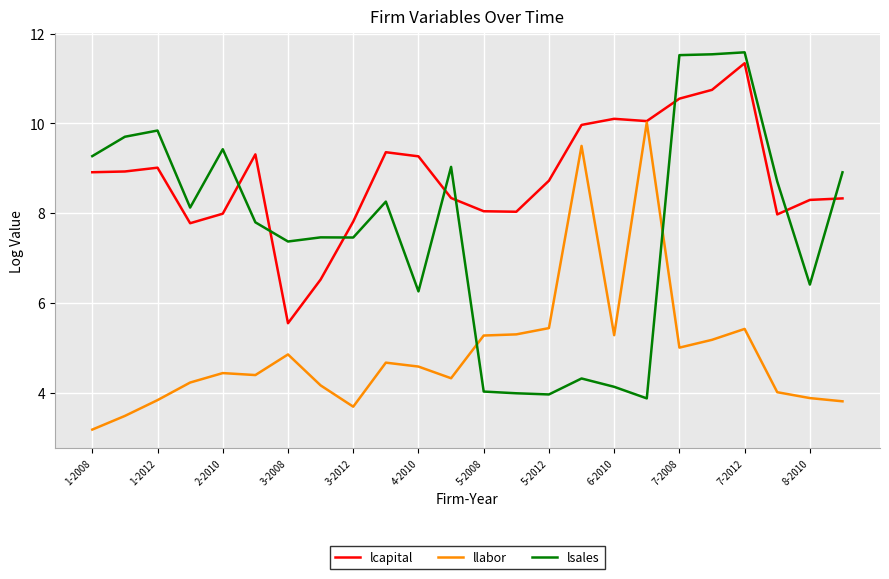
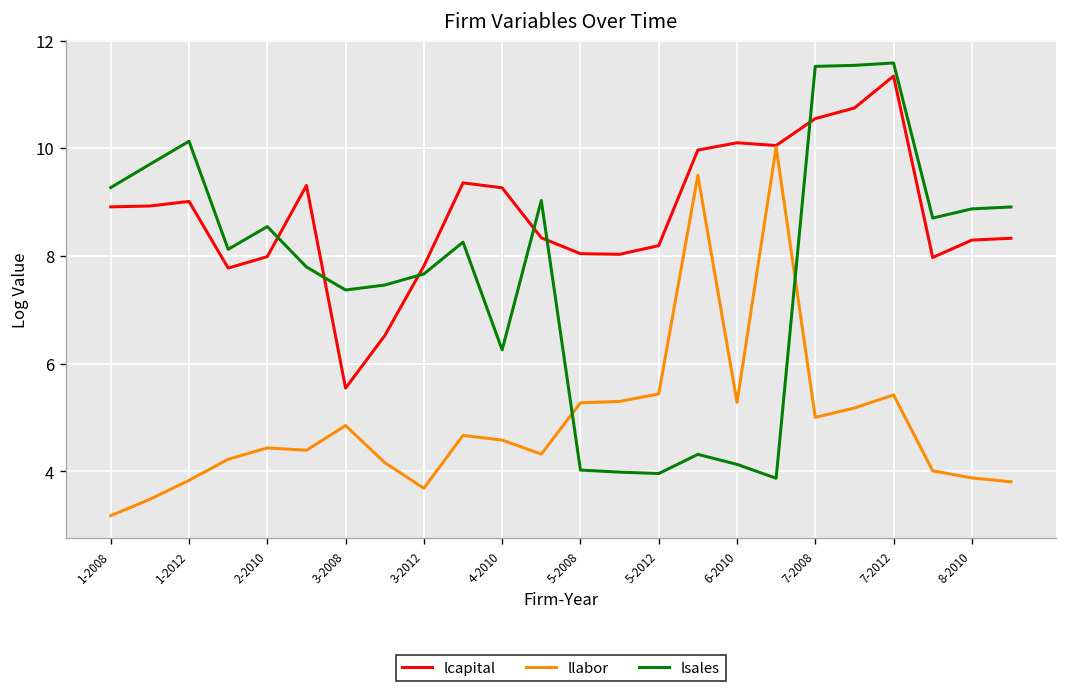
  {
    "lcapital": {
      "1-2008": 8.9,
      "1-2012": 9.0,
      "2-2010": 8.0,
      "3-2008": 5.5,
      "3-2012": 7.8,
      "4-2010": 9.3,
      "5-2008": 8.0,
-     "5-2012": 8.7,
+     "5-2012": 8.2,
      "6-2010": 10.1,
      "7-2008": 10.6,
      "7-2012": 11.3,
      "8-2010": 8.3
    },
    "llabor": {
      "1-2008": 3.2,
      "1-2012": 3.8,
      "2-2010": 4.4,
      "3-2008": 4.9,
      "3-2012": 3.7,
      "4-2010": 4.6,
      "5-2008": 5.3,
      "5-2012": 5.4,
      "6-2010": 5.3,
      "7-2008": 5.0,
      "7-2012": 5.4,
      "8-2010": 3.9
    },
    "lsales": {
      "1-2008": 9.3,
-     "1-2012": 9.8,
-     "2-2010": 9.4,
+     "1-2012": 10.1,
+     "2-2010": 8.5,
      "3-2008": 7.4,
-     "3-2012": 7.5,
+     "3-2012": 7.7,
      "4-2010": 6.3,
      "5-2008": 4.0,
      "5-2012": 4.0,
      "6-2010": 4.1,
      "7-2008": 11.5,
      "7-2012": 11.6,
-     "8-2010": 6.4
+     "8-2010": 8.9
    }
  }
